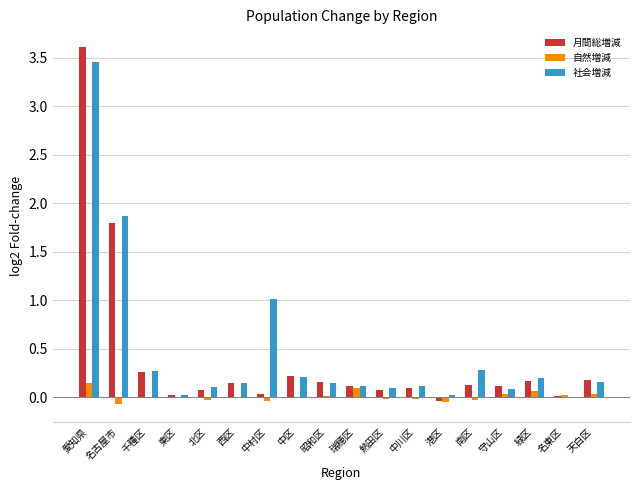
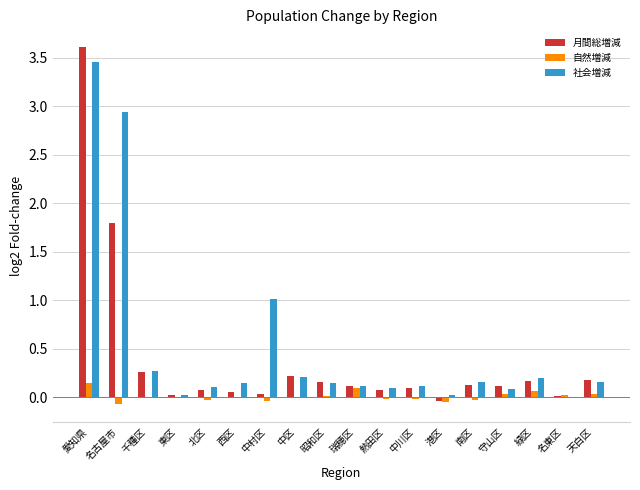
  {
    "月間総増減": {
      "愛知県": 3.6,
      "名古屋市": 1.8,
      "千種区": 0.3,
      "北区": 0.1,
-     "西区": 0.14,
+     "西区": 0.05,
      "中村区": 0.0,
      "中区": 0.2,
      "昭和区": 0.2,
      "瑞穂区": 0.1,
      "熱田区": 0.1,
      "中川区": 0.1,
      "港区": 0.0,
      "南区": 0.1,
      "守山区": 0.1,
      "緑区": 0.2,
      "天白区": 0.2
    },
    "自然増減": {
      "愛知県": 0.1,
      "名古屋市": -0.1,
      "北区": 0.0,
      "中村区": 0.0,
      "瑞穂区": 0.1,
      "港区": -0.1,
      "南区": 0.0,
      "守山区": 0.0,
      "緑区": 0.1,
      "天白区": 0.0
    },
    "社会増減": {
      "愛知県": 3.5,
-     "名古屋市": 1.9,
+     "名古屋市": 2.9,
      "千種区": 0.3,
      "北区": 0.1,
      "西区": 0.1,
      "中村区": 1.0,
      "中区": 0.2,
      "昭和区": 0.1,
      "瑞穂区": 0.1,
      "熱田区": 0.1,
      "中川区": 0.1,
-     "南区": 0.3,
+     "南区": 0.2,
      "守山区": 0.1,
      "緑区": 0.2,
      "天白区": 0.2
    }
  }
